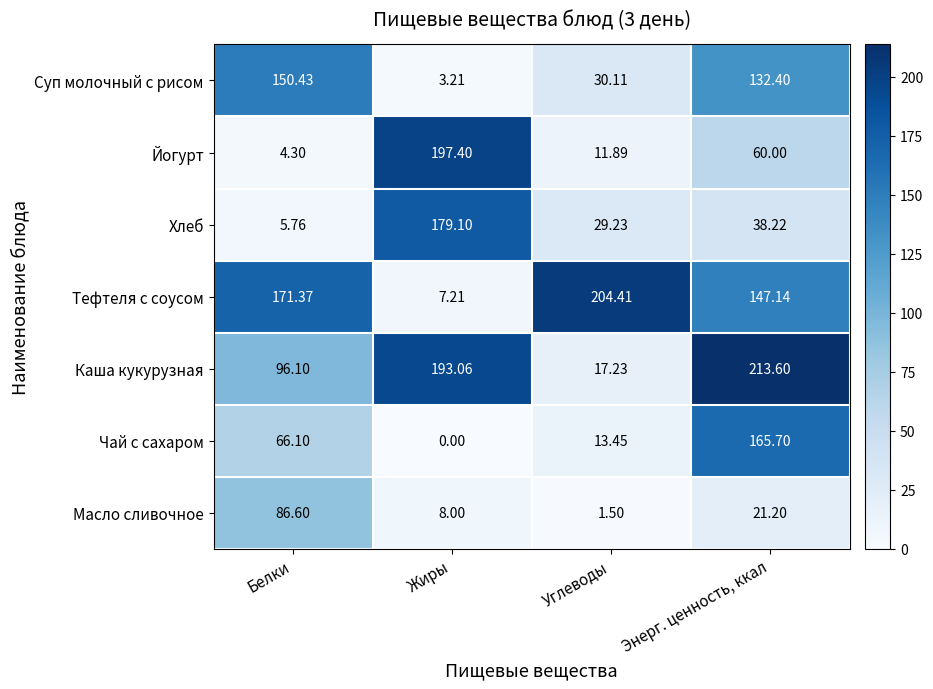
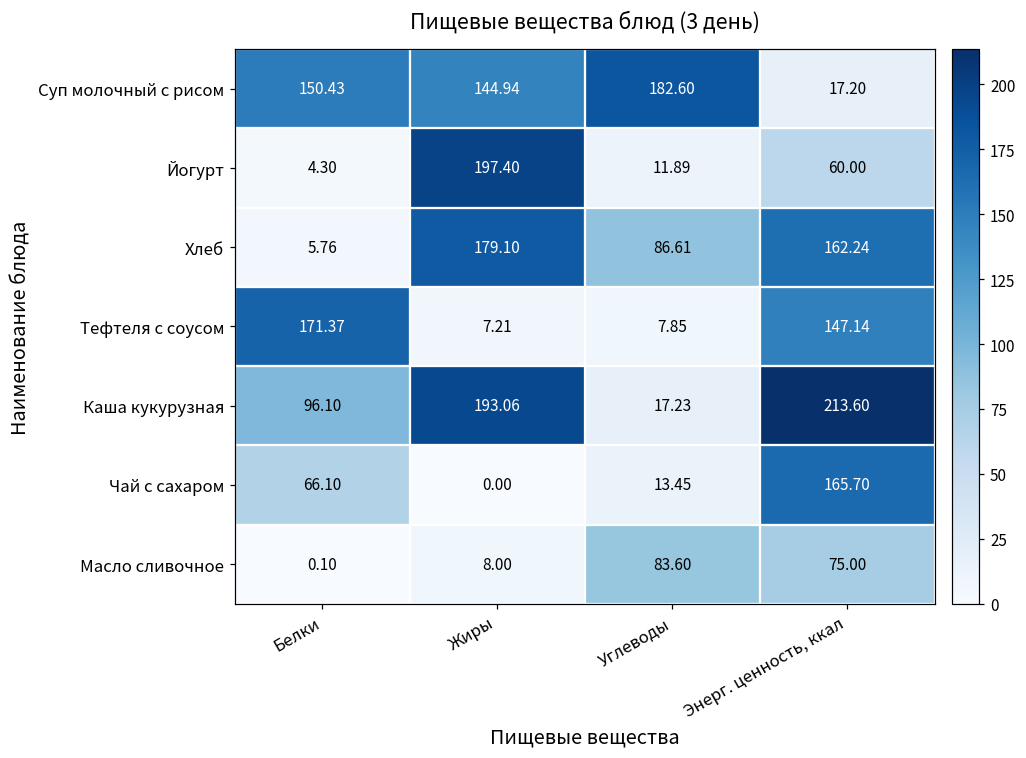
  {
    "Суп молочный с рисом": {
      "Белки": 150.43,
-     "Жиры": 3.21,
-     "Углеводы": 30.11,
-     "Энерг. ценность, ккал": 132.40
+     "Жиры": 144.94,
+     "Углеводы": 182.60,
+     "Энерг. ценность, ккал": 17.20
    },
    "Йогурт": {
      "Белки": 4.30,
      "Жиры": 197.40,
      "Углеводы": 11.89,
      "Энерг. ценность, ккал": 60.00
    },
    "Хлеб": {
      "Белки": 5.76,
      "Жиры": 179.10,
-     "Углеводы": 29.23,
-     "Энерг. ценность, ккал": 38.22
+     "Углеводы": 86.61,
+     "Энерг. ценность, ккал": 162.24
    },
    "Тефтеля с соусом": {
      "Белки": 171.37,
      "Жиры": 7.21,
-     "Углеводы": 204.41,
+     "Углеводы": 7.85,
      "Энерг. ценность, ккал": 147.14
    },
    "Каша кукурузная": {
      "Белки": 96.10,
      "Жиры": 193.06,
      "Углеводы": 17.23,
      "Энерг. ценность, ккал": 213.60
    },
    "Чай с сахаром": {
      "Белки": 66.10,
      "Жиры": 0.00,
      "Углеводы": 13.45,
      "Энерг. ценность, ккал": 165.70
    },
    "Масло сливочное": {
-     "Белки": 86.60,
+     "Белки": 0.10,
      "Жиры": 8.00,
-     "Углеводы": 1.50,
-     "Энерг. ценность, ккал": 21.20
+     "Углеводы": 83.60,
+     "Энерг. ценность, ккал": 75.00
    }
  }
